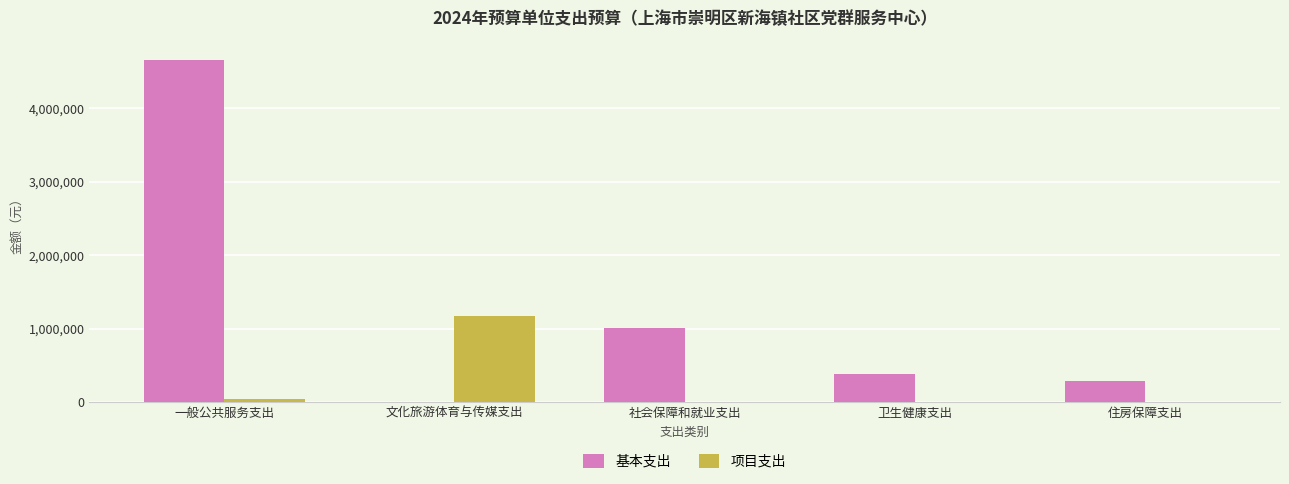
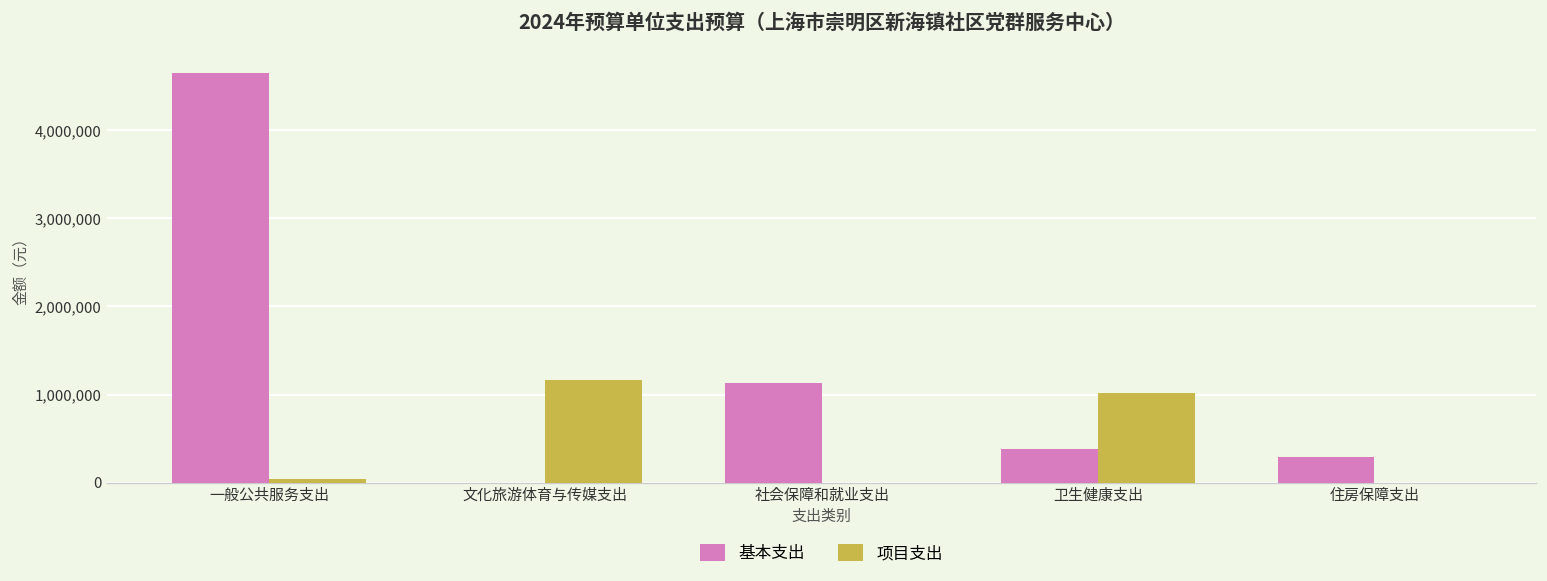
  {
    "基本支出": {
      "一般公共服务支出": "4,700,000",
      "文化旅游体育与传媒支出": "0",
-     "社会保障和就业支出": "1,000,000",
+     "社会保障和就业支出": "1,100,000",
      "卫生健康支出": "400,000",
      "住房保障支出": "300,000"
    },
    "项目支出": {
      "一般公共服务支出": "0",
      "文化旅游体育与传媒支出": "1,200,000",
      "社会保障和就业支出": "0",
-     "卫生健康支出": "0",
+     "卫生健康支出": "1,000,000",
      "住房保障支出": "0"
    }
  }
